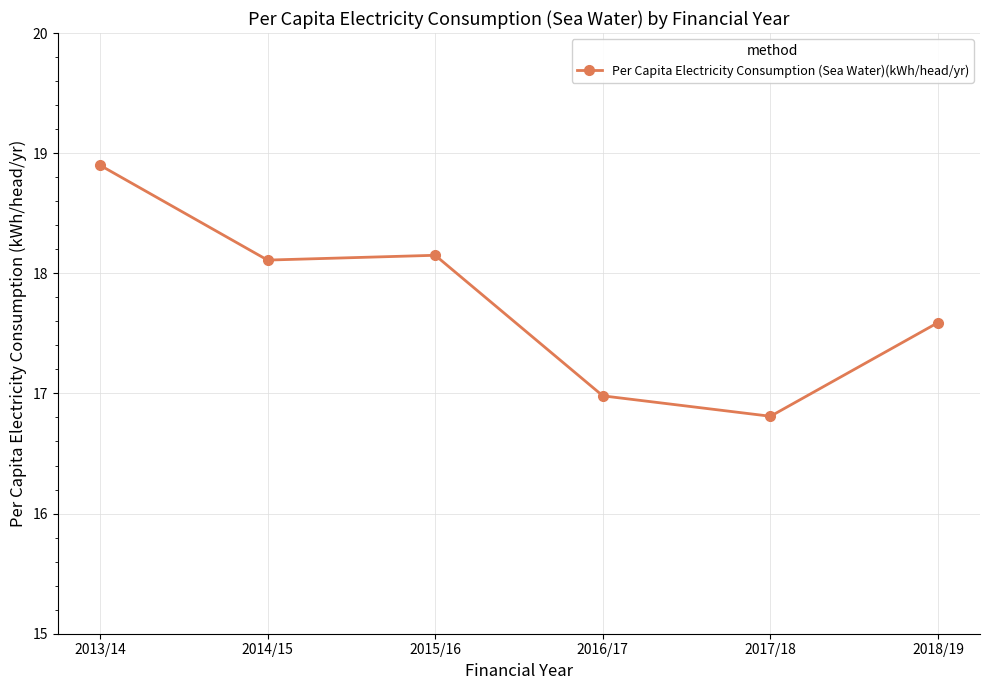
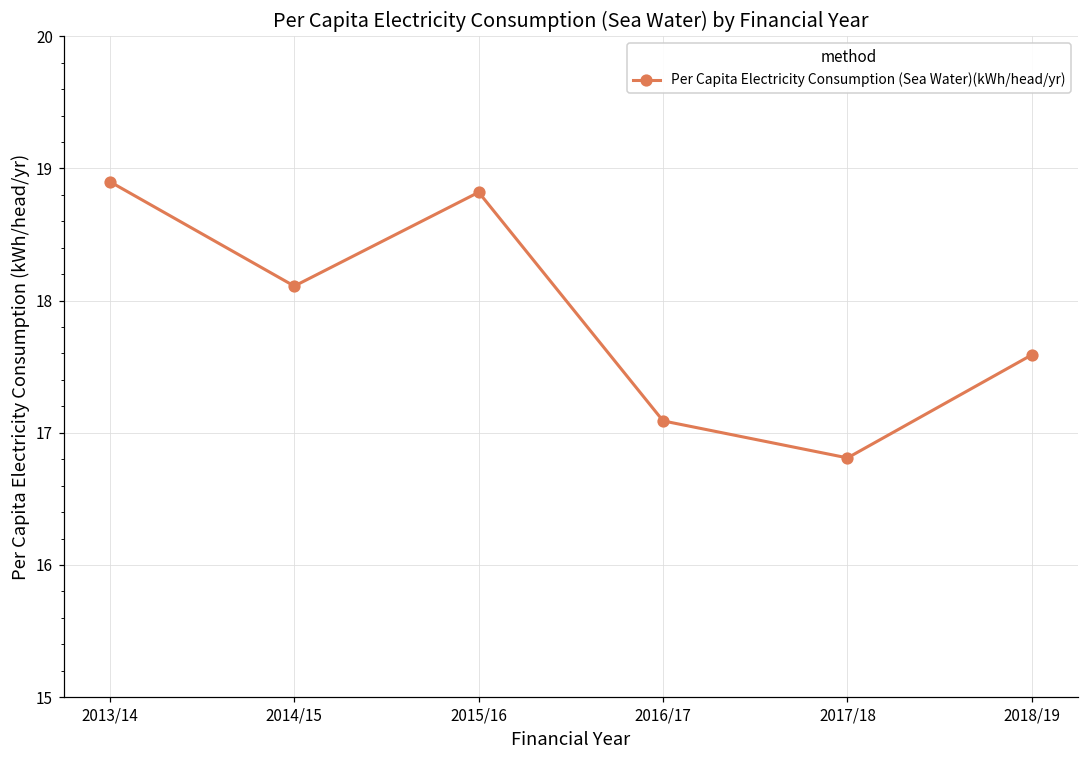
  {
    "2013/14": 18.90,
    "2014/15": 18.11,
-   "2015/16": 18.15,
-   "2016/17": 16.98,
+   "2015/16": 18.82,
+   "2016/17": 17.09,
    "2017/18": 16.81,
    "2018/19": 17.59
  }
